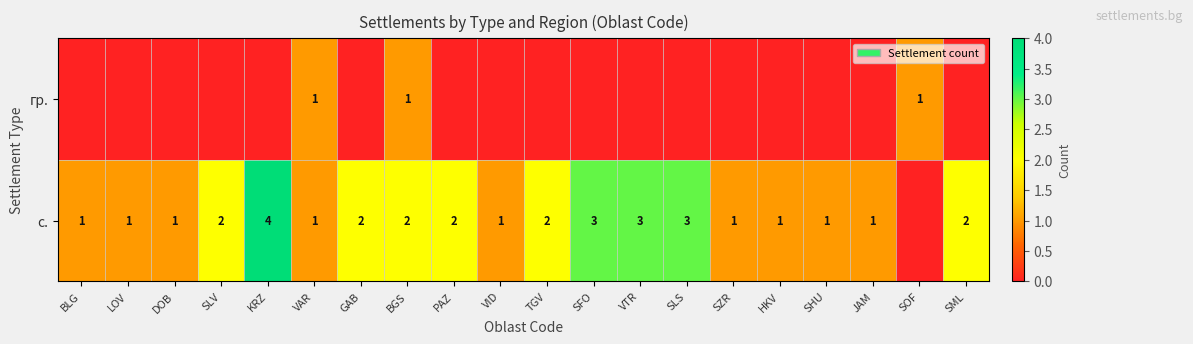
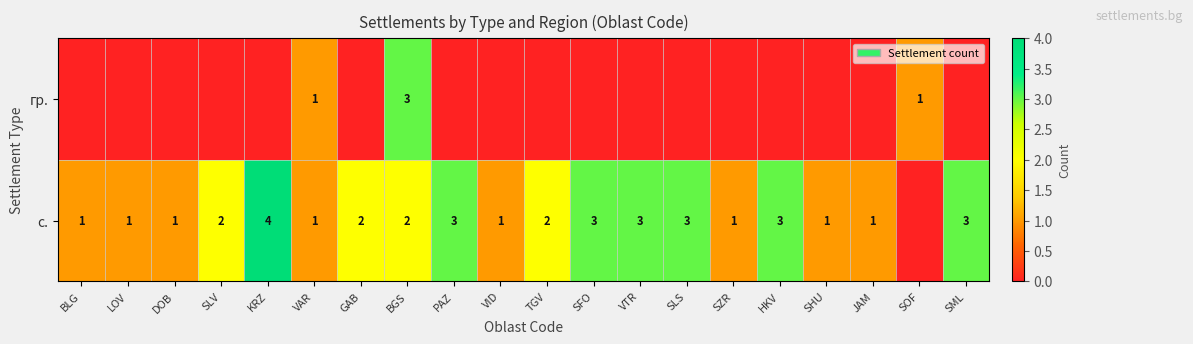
  {
    "гр.": {
      "VAR": 1,
-     "BGS": 1,
+     "BGS": 3,
      "SOF": 1
    },
    "с.": {
      "BLG": 1,
      "LOV": 1,
      "DOB": 1,
      "SLV": 2,
      "KRZ": 4,
      "VAR": 1,
      "GAB": 2,
      "BGS": 2,
-     "PAZ": 2,
+     "PAZ": 3,
      "VID": 1,
      "TGV": 2,
      "SFO": 3,
      "VTR": 3,
      "SLS": 3,
      "SZR": 1,
-     "HKV": 1,
+     "HKV": 3,
      "SHU": 1,
      "JAM": 1,
-     "SML": 2
+     "SML": 3
    }
  }
